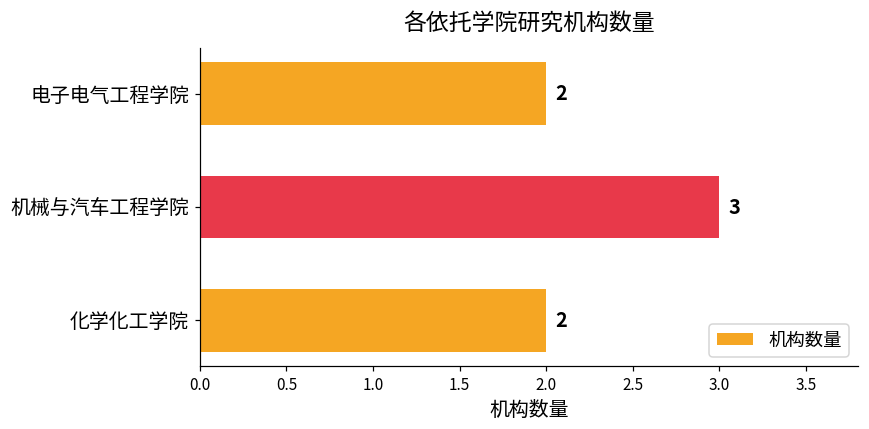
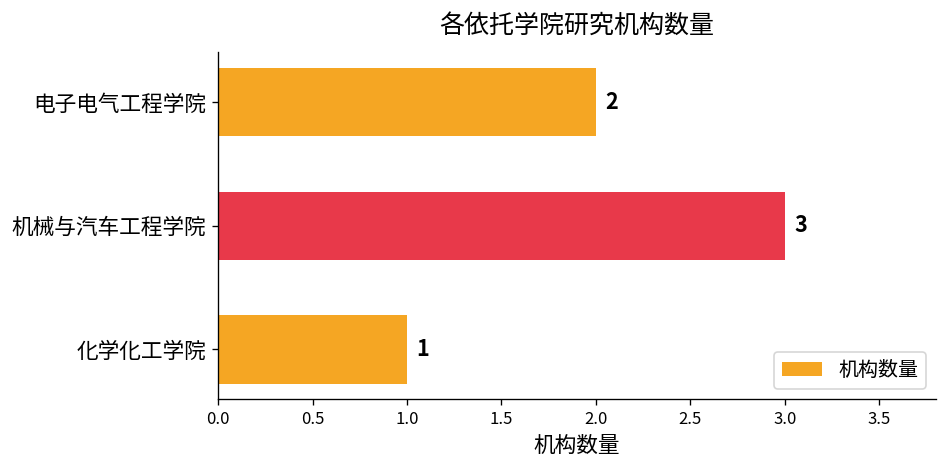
  {
    "电子电气工程学院": 2,
    "机械与汽车工程学院": 3,
-   "化学化工学院": 2
+   "化学化工学院": 1
  }
